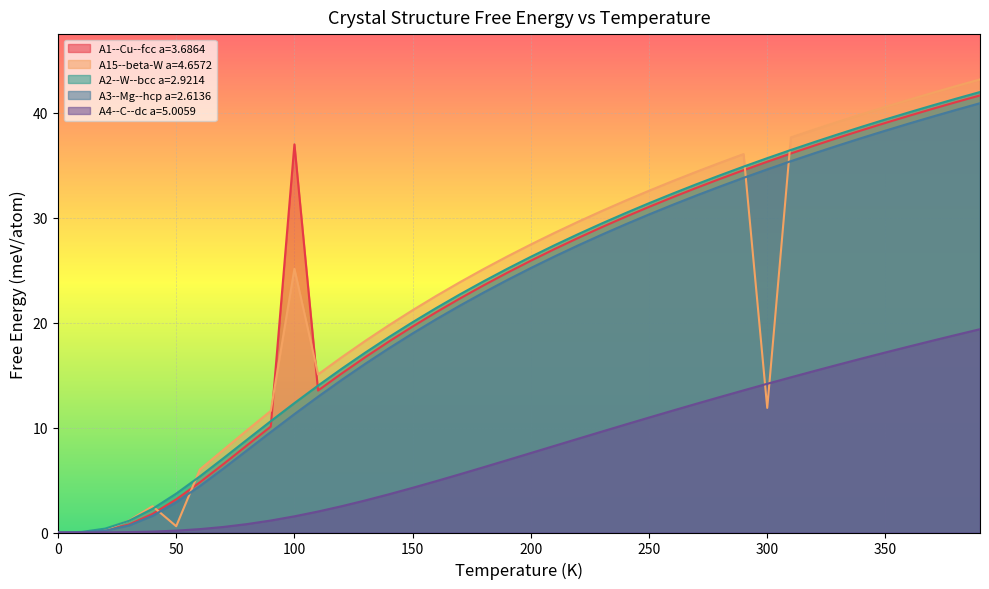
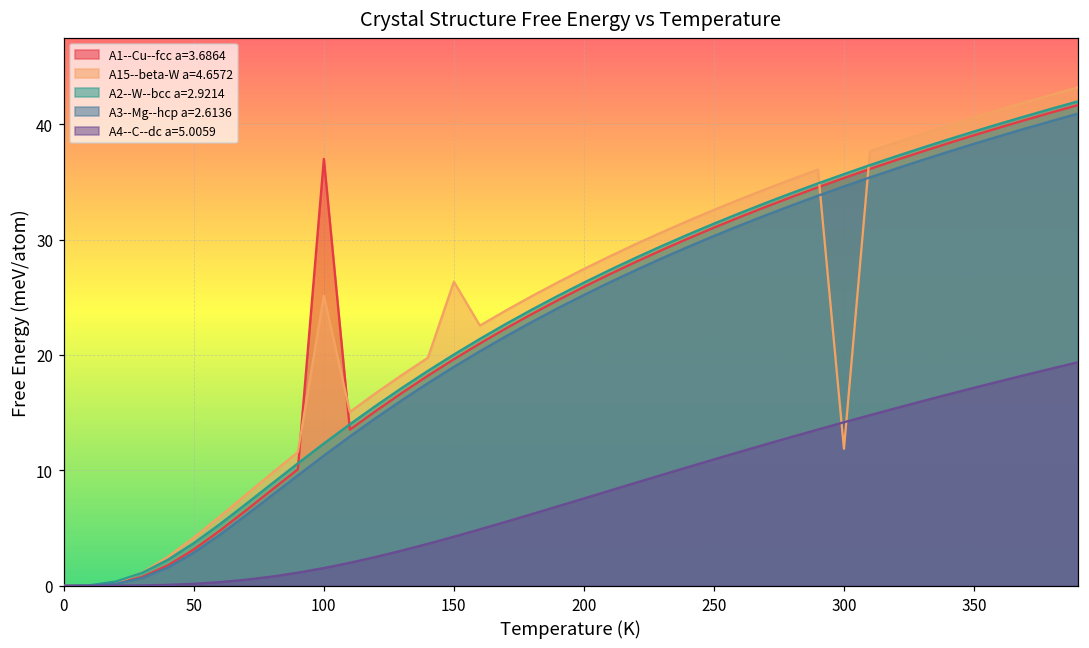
  {
    "A1--Cu--fcc a=3.6864": {
      "50": 3.2,
      "100": 37.0,
      "150": 19.6,
      "200": 25.9,
      "250": 31.0,
      "300": 35.3,
      "350": 39.0
    },
    "A15--beta-W a=4.6572": {
-     "50": 0.6,
+     "50": 4.2,
      "100": 25.1,
-     "150": 21.2,
+     "150": 26.3,
      "200": 27.4,
      "250": 32.6,
      "300": 11.9,
      "350": 40.6
    }
  }
